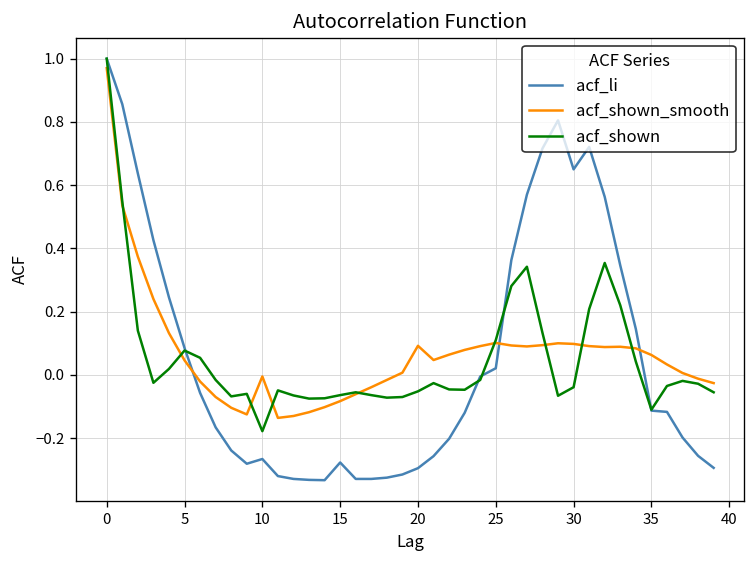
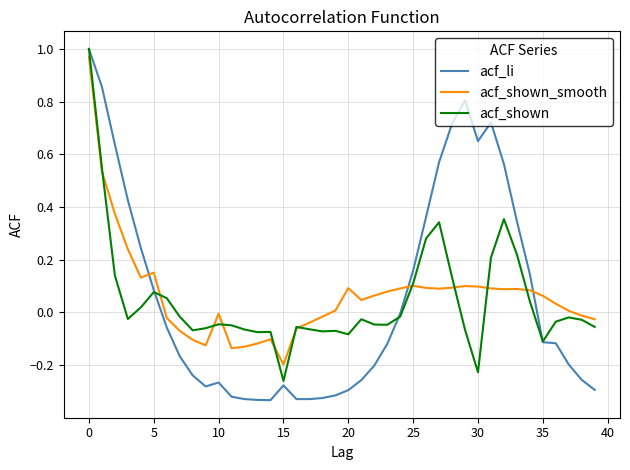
  {
    "acf_li": {
      "10": -0.27,
      "15": -0.28,
      "20": -0.30,
-     "25": 0.02,
+     "25": 0.16,
      "30": 0.65
    },
    "acf_shown_smooth": {
      "0": 0.97,
-     "5": 0.05,
+     "5": 0.15,
      "10": -0.01,
-     "15": -0.08,
+     "15": -0.20,
      "20": 0.09,
      "30": 0.10,
      "35": 0.06
    },
    "acf_shown": {
-     "10": -0.18,
-     "15": -0.06,
-     "20": -0.05,
-     "30": -0.04
+     "10": -0.05,
+     "15": -0.26,
+     "20": -0.08,
+     "30": -0.23
    }
  }
